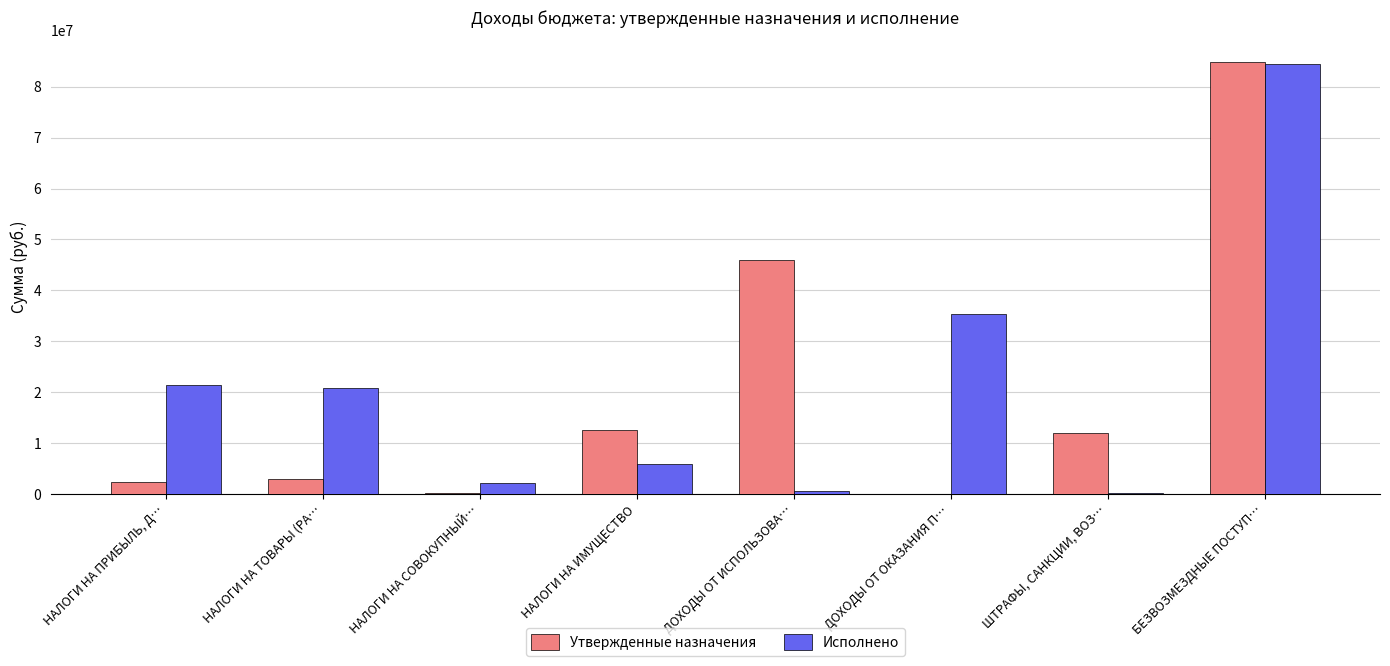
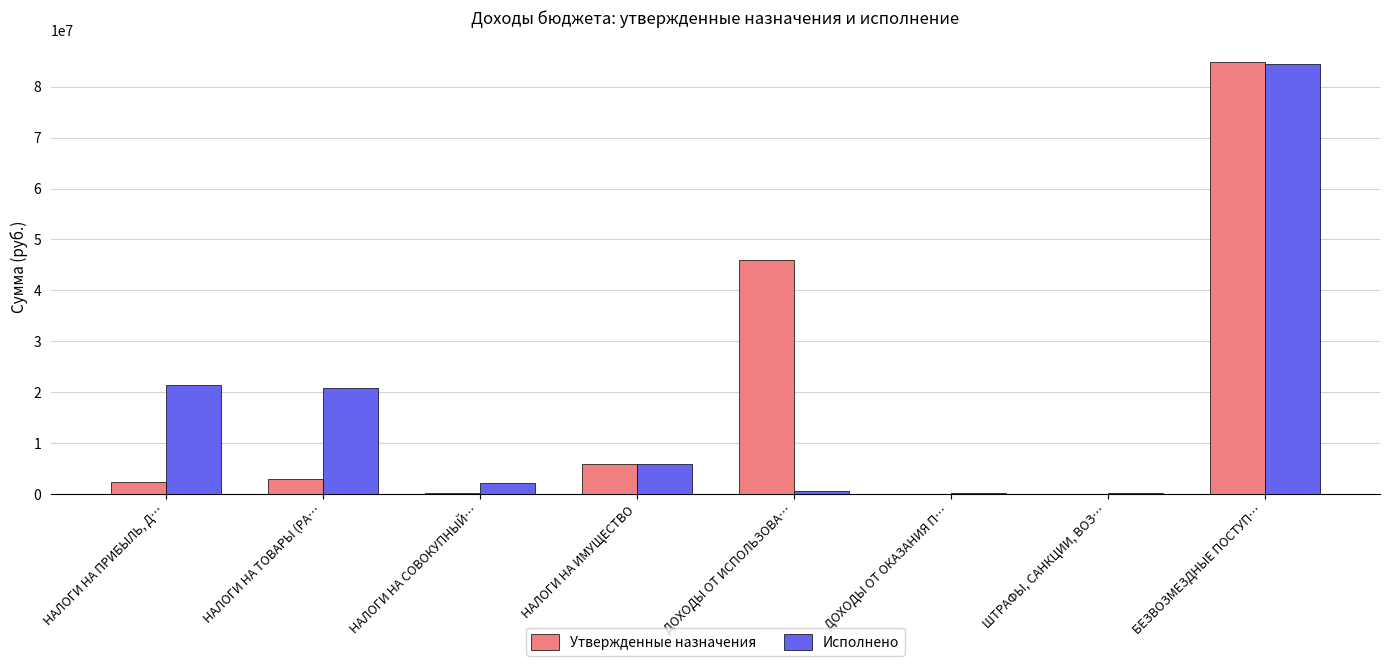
  {
    "Утвержденные назначения": {
      "НАЛОГИ НА ПРИБЫЛЬ, Д…": 2000000,
      "НАЛОГИ НА ТОВАРЫ (РА…": 3000000,
-     "НАЛОГИ НА ИМУЩЕСТВО": 13000000,
+     "НАЛОГИ НА ИМУЩЕСТВО": 6000000,
      "ДОХОДЫ ОТ ИСПОЛЬЗОВА…": 46000000,
-     "ШТРАФЫ, САНКЦИИ, ВОЗ…": 12000000,
+     "ШТРАФЫ, САНКЦИИ, ВОЗ…": 0,
      "БЕЗВОЗМЕЗДНЫЕ ПОСТУП…": 85000000
    },
    "Исполнено": {
      "НАЛОГИ НА ПРИБЫЛЬ, Д…": 21000000,
      "НАЛОГИ НА ТОВАРЫ (РА…": 21000000,
      "НАЛОГИ НА СОВОКУПНЫЙ…": 2000000,
      "НАЛОГИ НА ИМУЩЕСТВО": 6000000,
      "ДОХОДЫ ОТ ИСПОЛЬЗОВА…": 1000000,
-     "ДОХОДЫ ОТ ОКАЗАНИЯ П…": 35000000,
+     "ДОХОДЫ ОТ ОКАЗАНИЯ П…": 0,
      "БЕЗВОЗМЕЗДНЫЕ ПОСТУП…": 84000000
    }
  }
